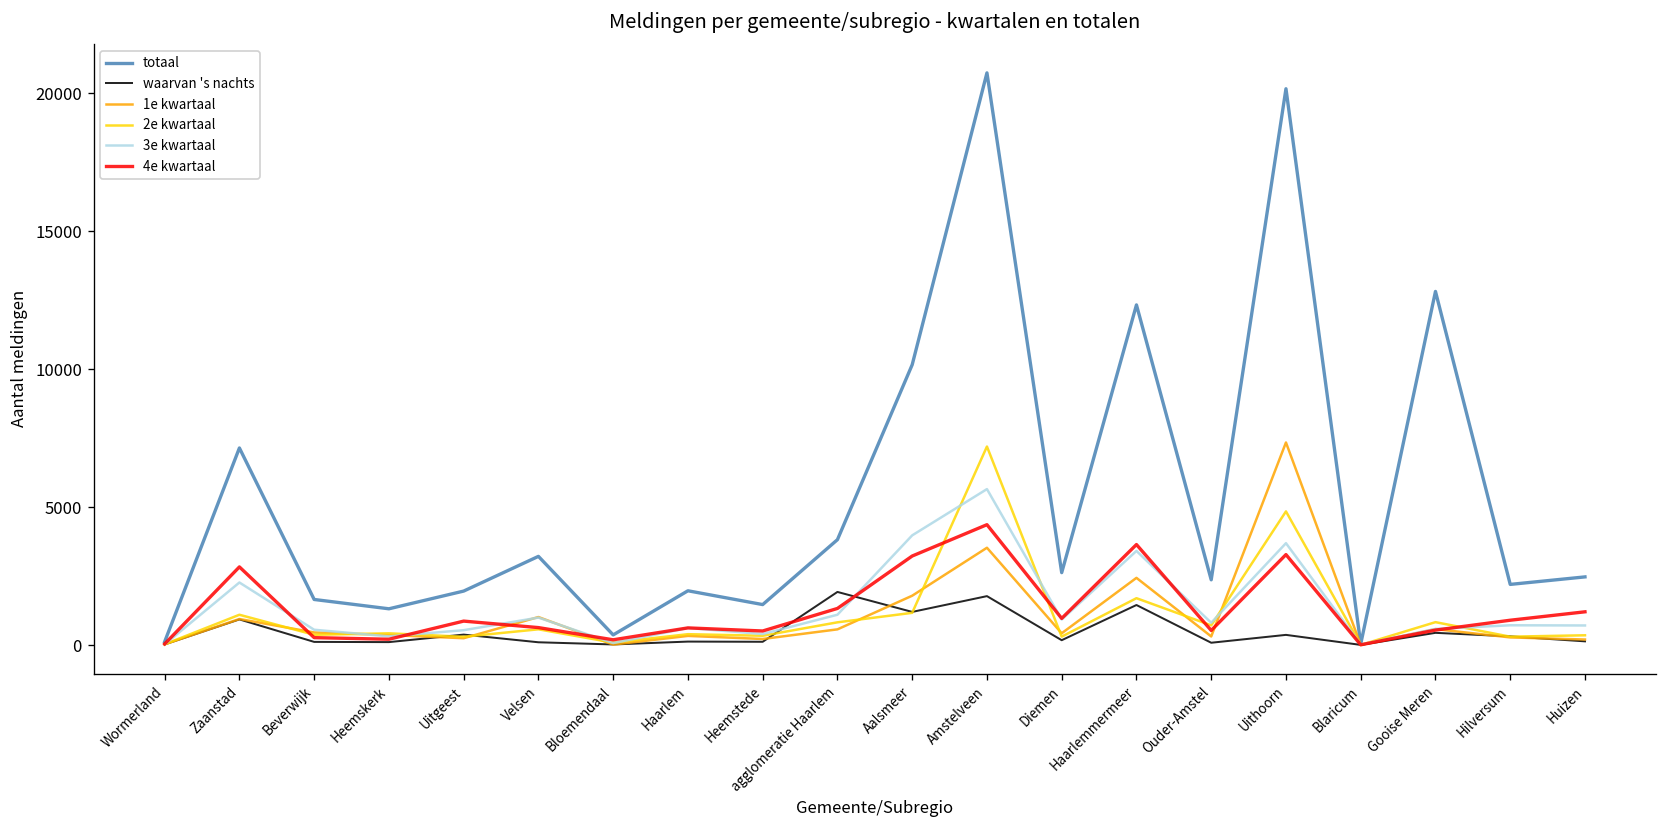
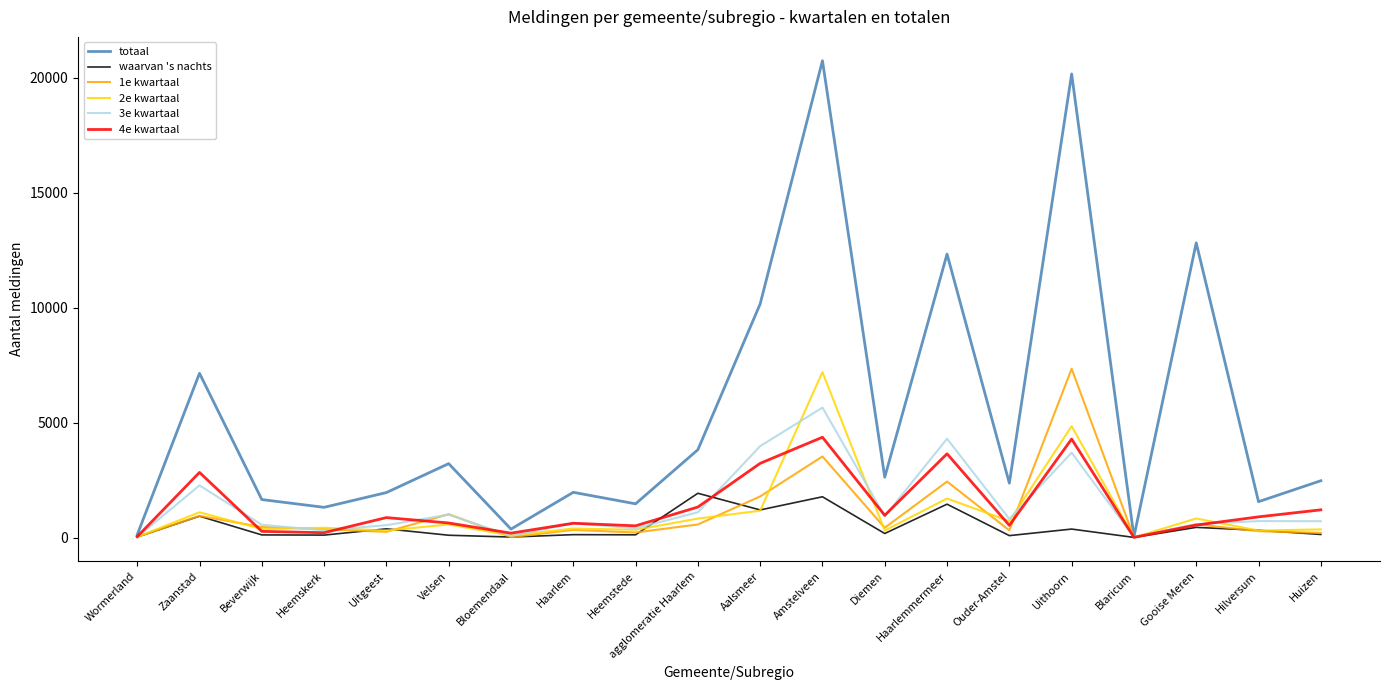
  {
    "totaal": {
      "Zaanstad": 7100,
      "Beverwijk": 1700,
      "Heemskerk": 1300,
      "Uitgeest": 2000,
      "Velsen": 3200,
      "Bloemendaal": 400,
      "Haarlem": 2000,
      "Heemstede": 1500,
      "agglomeratie Haarlem": 3800,
      "Aalsmeer": 10200,
      "Amstelveen": 20700,
      "Diemen": 2600,
      "Haarlemmermeer": 12300,
      "Ouder-Amstel": 2400,
      "Uithoorn": 20200,
      "Gooise Meren": 12800,
-     "Hilversum": 2200,
+     "Hilversum": 1600,
      "Huizen": 2500
    },
    "waarvan 's nachts": {
      "Beverwijk": 100,
      "Velsen": 100,
      "Haarlem": 100,
      "agglomeratie Haarlem": 1900,
      "Amstelveen": 1800,
      "Diemen": 200,
      "Haarlemmermeer": 1500,
      "Ouder-Amstel": 100,
      "Uithoorn": 400
    },
    "3e kwartaal": {
      "Zaanstad": 2300,
      "Uitgeest": 500,
      "agglomeratie Haarlem": 1100,
      "Aalsmeer": 4000,
      "Amstelveen": 5700,
-     "Haarlemmermeer": 3400,
+     "Haarlemmermeer": 4300,
      "Uithoorn": 3700,
      "Hilversum": 700,
      "Huizen": 700
    },
    "4e kwartaal": {
      "Zaanstad": 2800,
      "Uitgeest": 900,
      "Heemstede": 500,
      "agglomeratie Haarlem": 1300,
      "Aalsmeer": 3200,
      "Amstelveen": 4400,
      "Haarlemmermeer": 3600,
      "Ouder-Amstel": 500,
-     "Uithoorn": 3300,
+     "Uithoorn": 4300,
      "Hilversum": 900,
      "Huizen": 1200
    }
  }
